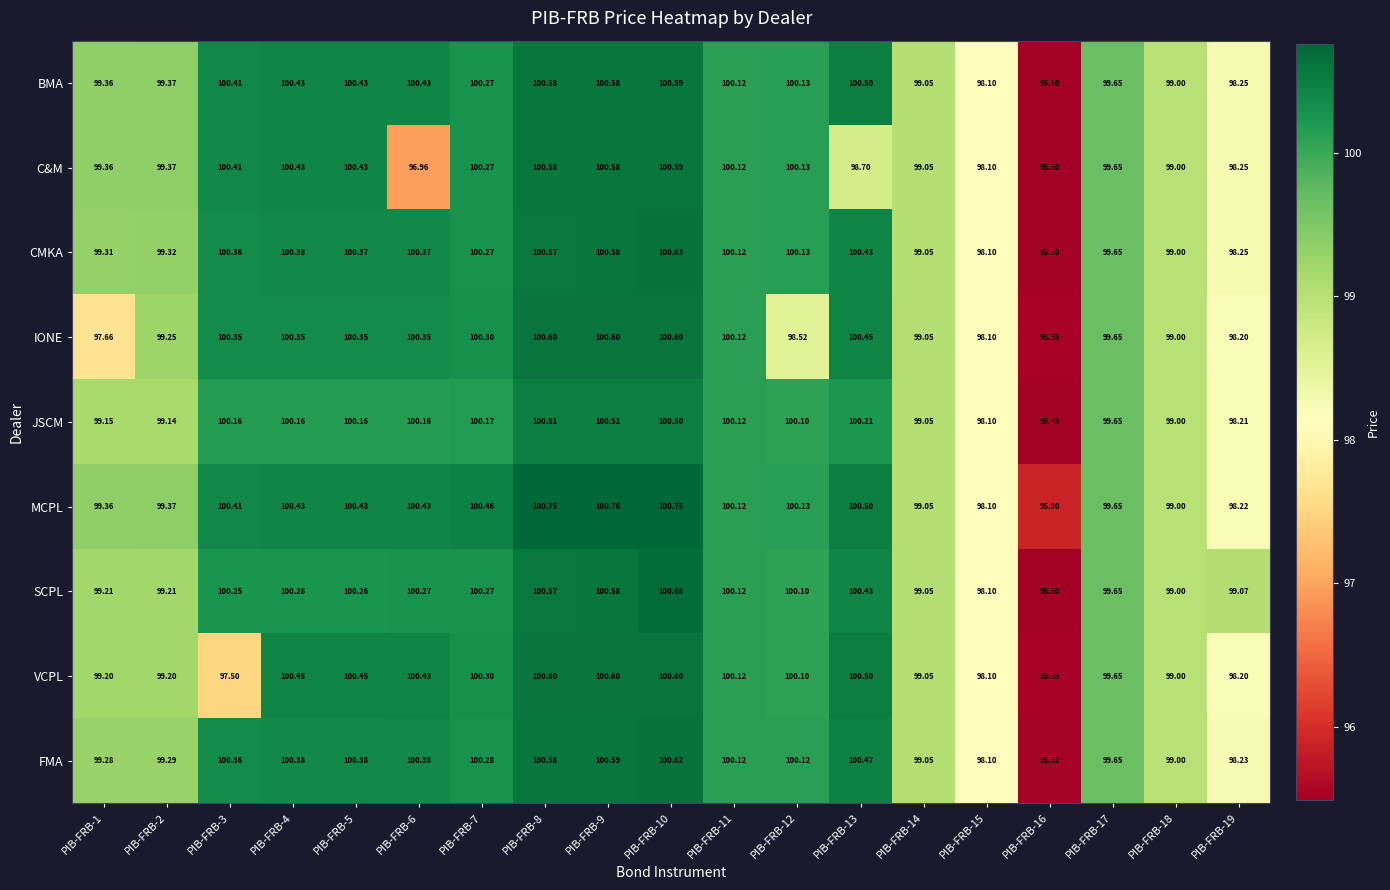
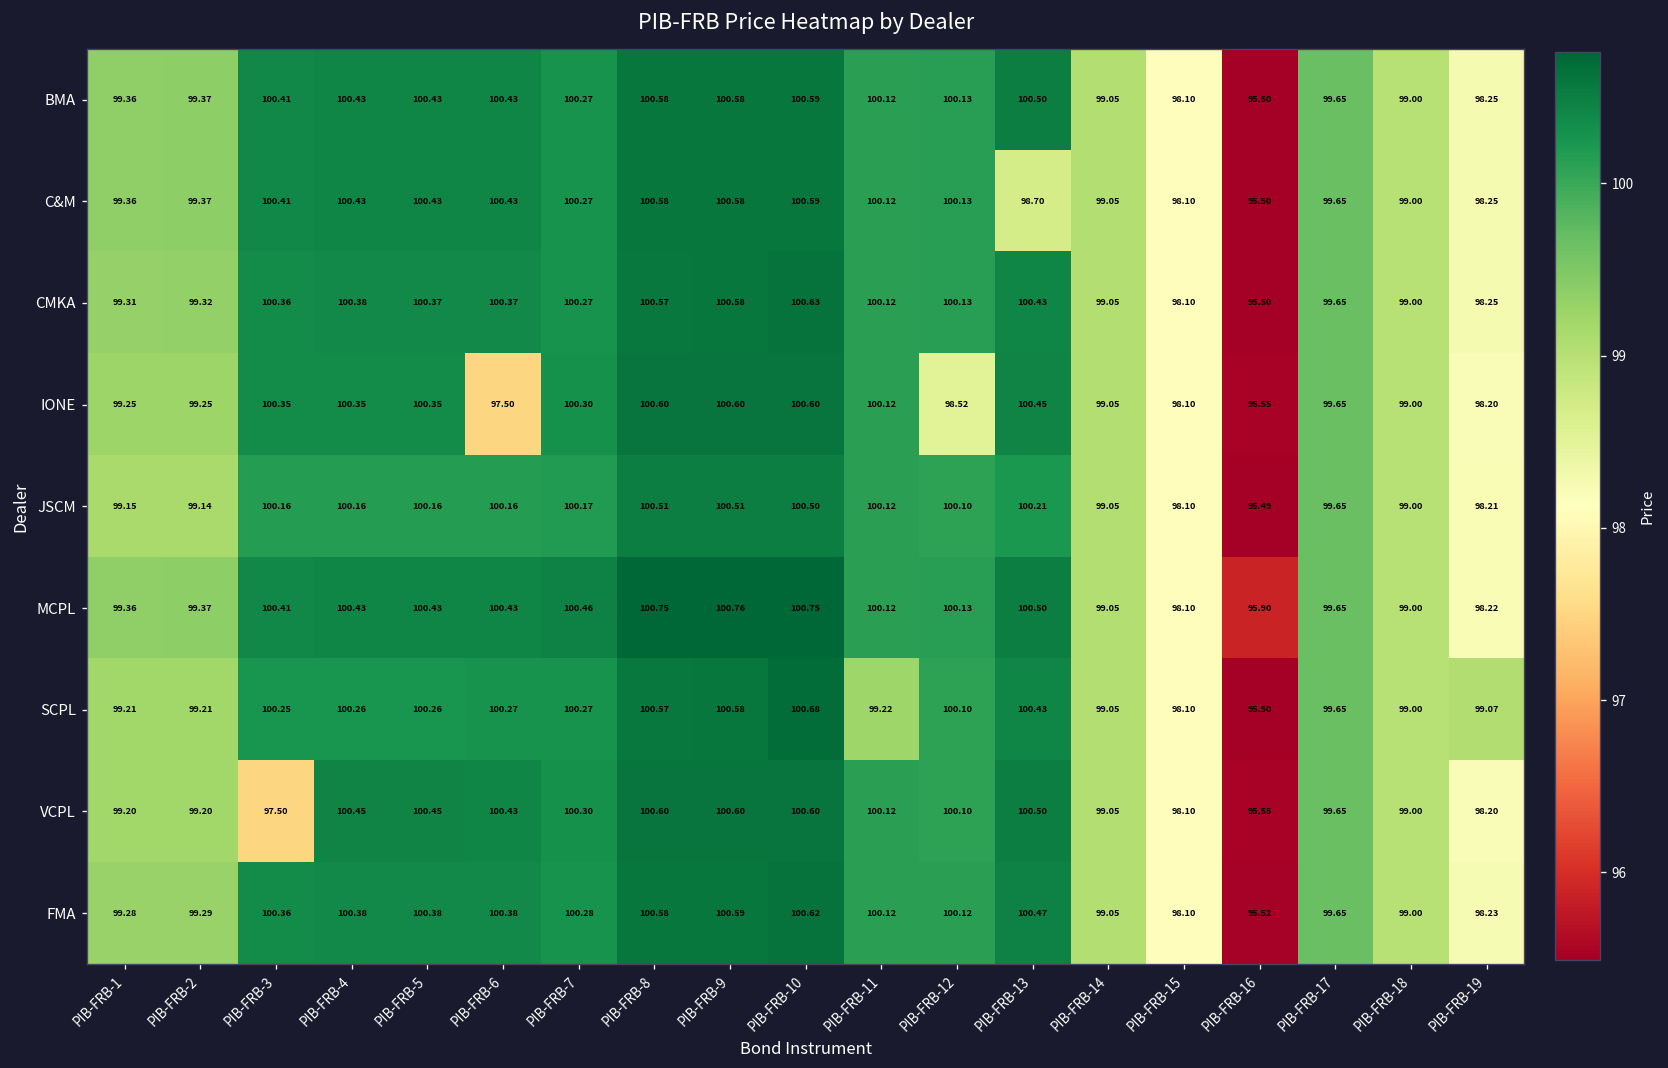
  {
    "BMA": {
      "PIB-FRB-1": 99.36,
      "PIB-FRB-2": 99.37,
      "PIB-FRB-3": 100.41,
      "PIB-FRB-4": 100.43,
      "PIB-FRB-5": 100.43,
      "PIB-FRB-6": 100.43,
      "PIB-FRB-7": 100.27,
      "PIB-FRB-8": 100.58,
      "PIB-FRB-9": 100.58,
      "PIB-FRB-10": 100.59,
      "PIB-FRB-11": 100.12,
      "PIB-FRB-12": 100.13,
      "PIB-FRB-13": 100.50,
      "PIB-FRB-14": 99.05,
      "PIB-FRB-15": 98.10,
      "PIB-FRB-16": 95.50,
      "PIB-FRB-17": 99.65,
      "PIB-FRB-18": 99.00,
      "PIB-FRB-19": 98.25
    },
    "C&M": {
      "PIB-FRB-1": 99.36,
      "PIB-FRB-2": 99.37,
      "PIB-FRB-3": 100.41,
      "PIB-FRB-4": 100.43,
      "PIB-FRB-5": 100.43,
-     "PIB-FRB-6": 96.96,
+     "PIB-FRB-6": 100.43,
      "PIB-FRB-7": 100.27,
      "PIB-FRB-8": 100.58,
      "PIB-FRB-9": 100.58,
      "PIB-FRB-10": 100.59,
      "PIB-FRB-11": 100.12,
      "PIB-FRB-12": 100.13,
      "PIB-FRB-13": 98.70,
      "PIB-FRB-14": 99.05,
      "PIB-FRB-15": 98.10,
      "PIB-FRB-16": 95.50,
      "PIB-FRB-17": 99.65,
      "PIB-FRB-18": 99.00,
      "PIB-FRB-19": 98.25
    },
    "CMKA": {
      "PIB-FRB-1": 99.31,
      "PIB-FRB-2": 99.32,
      "PIB-FRB-3": 100.36,
      "PIB-FRB-4": 100.38,
      "PIB-FRB-5": 100.37,
      "PIB-FRB-6": 100.37,
      "PIB-FRB-7": 100.27,
      "PIB-FRB-8": 100.57,
      "PIB-FRB-9": 100.58,
      "PIB-FRB-10": 100.63,
      "PIB-FRB-11": 100.12,
      "PIB-FRB-12": 100.13,
      "PIB-FRB-13": 100.43,
      "PIB-FRB-14": 99.05,
      "PIB-FRB-15": 98.10,
      "PIB-FRB-16": 95.50,
      "PIB-FRB-17": 99.65,
      "PIB-FRB-18": 99.00,
      "PIB-FRB-19": 98.25
    },
    "IONE": {
-     "PIB-FRB-1": 97.66,
+     "PIB-FRB-1": 99.25,
      "PIB-FRB-2": 99.25,
      "PIB-FRB-3": 100.35,
      "PIB-FRB-4": 100.35,
      "PIB-FRB-5": 100.35,
-     "PIB-FRB-6": 100.35,
+     "PIB-FRB-6": 97.50,
      "PIB-FRB-7": 100.30,
      "PIB-FRB-8": 100.60,
      "PIB-FRB-9": 100.60,
      "PIB-FRB-10": 100.60,
      "PIB-FRB-11": 100.12,
      "PIB-FRB-12": 98.52,
      "PIB-FRB-13": 100.45,
      "PIB-FRB-14": 99.05,
      "PIB-FRB-15": 98.10,
      "PIB-FRB-16": 95.55,
      "PIB-FRB-17": 99.65,
      "PIB-FRB-18": 99.00,
      "PIB-FRB-19": 98.20
    },
    "JSCM": {
      "PIB-FRB-1": 99.15,
      "PIB-FRB-2": 99.14,
      "PIB-FRB-3": 100.16,
      "PIB-FRB-4": 100.16,
      "PIB-FRB-5": 100.16,
      "PIB-FRB-6": 100.16,
      "PIB-FRB-7": 100.17,
      "PIB-FRB-8": 100.51,
      "PIB-FRB-9": 100.51,
      "PIB-FRB-10": 100.50,
      "PIB-FRB-11": 100.12,
      "PIB-FRB-12": 100.10,
      "PIB-FRB-13": 100.21,
      "PIB-FRB-14": 99.05,
      "PIB-FRB-15": 98.10,
      "PIB-FRB-16": 95.49,
      "PIB-FRB-17": 99.65,
      "PIB-FRB-18": 99.00,
      "PIB-FRB-19": 98.21
    },
    "MCPL": {
      "PIB-FRB-1": 99.36,
      "PIB-FRB-2": 99.37,
      "PIB-FRB-3": 100.41,
      "PIB-FRB-4": 100.43,
      "PIB-FRB-5": 100.43,
      "PIB-FRB-6": 100.43,
      "PIB-FRB-7": 100.46,
      "PIB-FRB-8": 100.75,
      "PIB-FRB-9": 100.76,
      "PIB-FRB-10": 100.75,
      "PIB-FRB-11": 100.12,
      "PIB-FRB-12": 100.13,
      "PIB-FRB-13": 100.50,
      "PIB-FRB-14": 99.05,
      "PIB-FRB-15": 98.10,
      "PIB-FRB-16": 95.90,
      "PIB-FRB-17": 99.65,
      "PIB-FRB-18": 99.00,
      "PIB-FRB-19": 98.22
    },
    "SCPL": {
      "PIB-FRB-1": 99.21,
      "PIB-FRB-2": 99.21,
      "PIB-FRB-3": 100.25,
      "PIB-FRB-4": 100.26,
      "PIB-FRB-5": 100.26,
      "PIB-FRB-6": 100.27,
      "PIB-FRB-7": 100.27,
      "PIB-FRB-8": 100.57,
      "PIB-FRB-9": 100.58,
      "PIB-FRB-10": 100.68,
-     "PIB-FRB-11": 100.12,
+     "PIB-FRB-11": 99.22,
      "PIB-FRB-12": 100.10,
      "PIB-FRB-13": 100.43,
      "PIB-FRB-14": 99.05,
      "PIB-FRB-15": 98.10,
      "PIB-FRB-16": 95.50,
      "PIB-FRB-17": 99.65,
      "PIB-FRB-18": 99.00,
      "PIB-FRB-19": 99.07
    },
    "VCPL": {
      "PIB-FRB-1": 99.20,
      "PIB-FRB-2": 99.20,
      "PIB-FRB-3": 97.50,
      "PIB-FRB-4": 100.45,
      "PIB-FRB-5": 100.45,
      "PIB-FRB-6": 100.43,
      "PIB-FRB-7": 100.30,
      "PIB-FRB-8": 100.60,
      "PIB-FRB-9": 100.60,
      "PIB-FRB-10": 100.60,
      "PIB-FRB-11": 100.12,
      "PIB-FRB-12": 100.10,
      "PIB-FRB-13": 100.50,
      "PIB-FRB-14": 99.05,
      "PIB-FRB-15": 98.10,
      "PIB-FRB-16": 95.55,
      "PIB-FRB-17": 99.65,
      "PIB-FRB-18": 99.00,
      "PIB-FRB-19": 98.20
    },
    "FMA": {
      "PIB-FRB-1": 99.28,
      "PIB-FRB-2": 99.29,
      "PIB-FRB-3": 100.36,
      "PIB-FRB-4": 100.38,
      "PIB-FRB-5": 100.38,
      "PIB-FRB-6": 100.38,
      "PIB-FRB-7": 100.28,
      "PIB-FRB-8": 100.58,
      "PIB-FRB-9": 100.59,
      "PIB-FRB-10": 100.62,
      "PIB-FRB-11": 100.12,
      "PIB-FRB-12": 100.12,
      "PIB-FRB-13": 100.47,
      "PIB-FRB-14": 99.05,
      "PIB-FRB-15": 98.10,
      "PIB-FRB-16": 95.52,
      "PIB-FRB-17": 99.65,
      "PIB-FRB-18": 99.00,
      "PIB-FRB-19": 98.23
    }
  }
